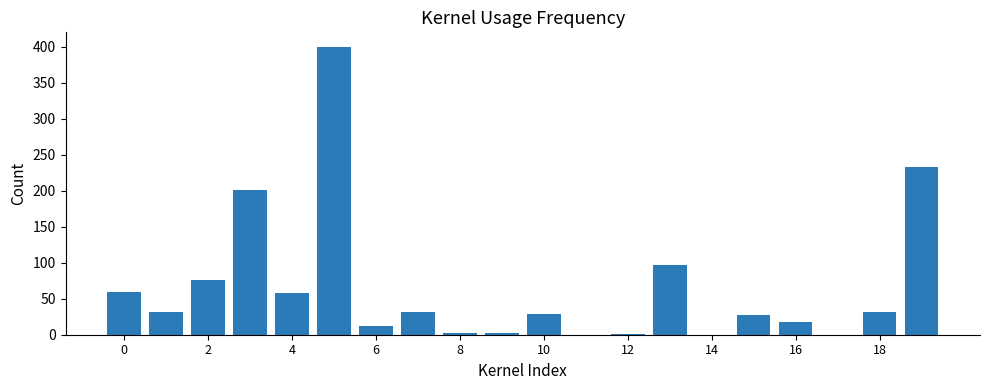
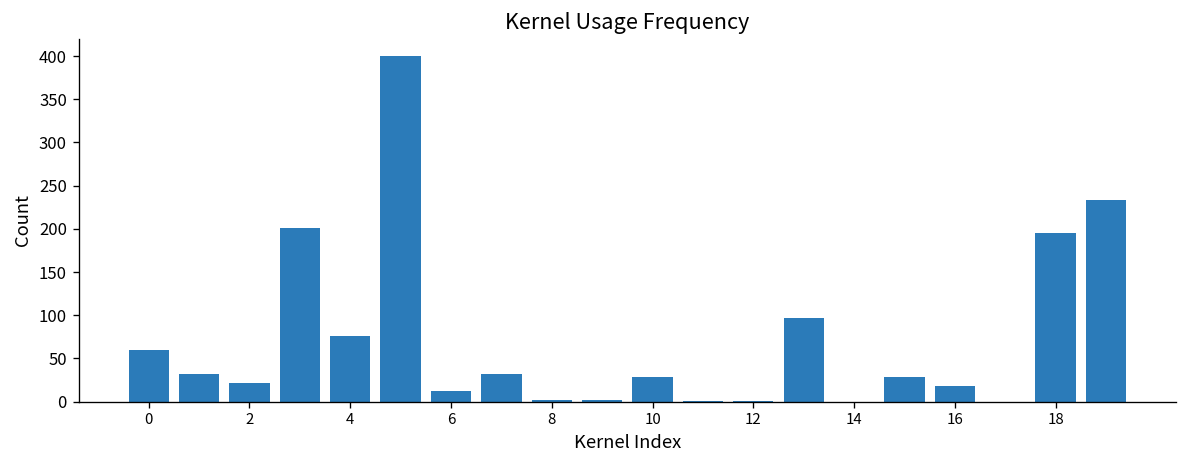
  {
    "0": 60,
-   "2": 80,
-   "4": 60,
+   "2": 20,
+   "4": 80,
    "6": 10,
    "10": 30,
    "14": 0,
    "16": 20,
-   "18": 30
+   "18": 200
  }
